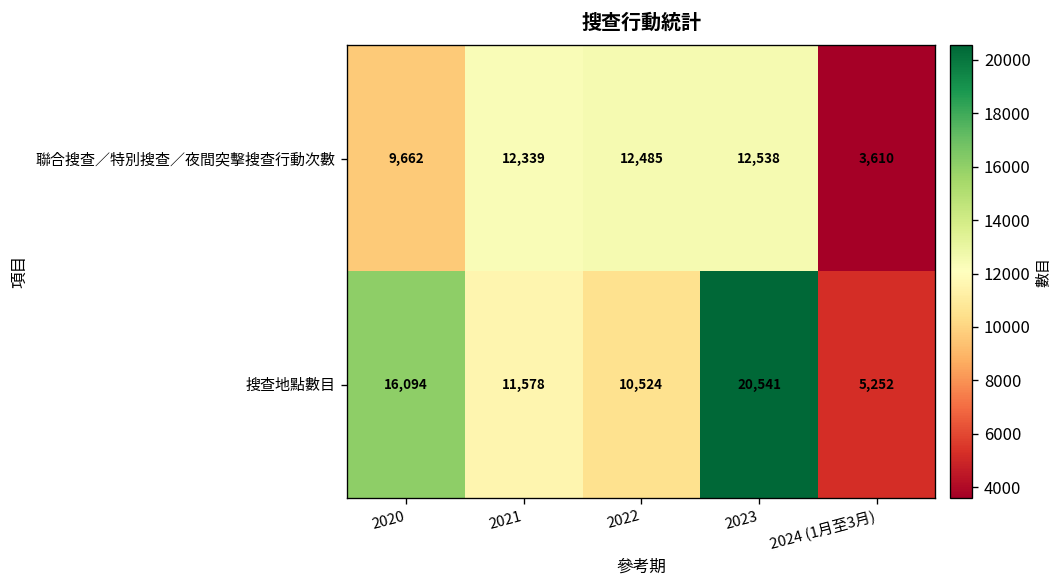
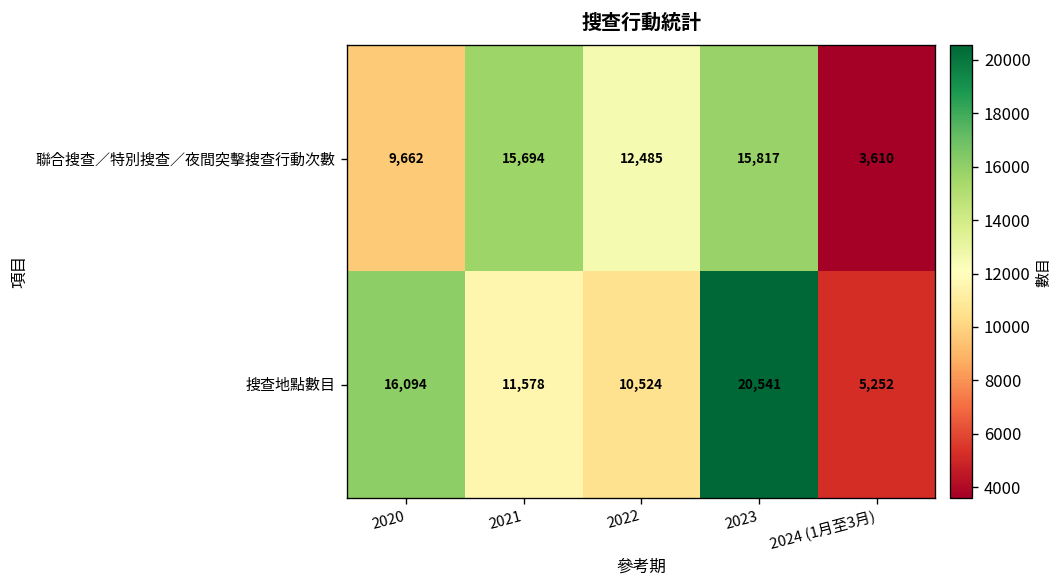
  {
    "聯合搜查／特別搜查／夜間突擊搜查行動次數": {
      "2020": "9,662",
-     "2021": "12,339",
+     "2021": "15,694",
      "2022": "12,485",
-     "2023": "12,538",
+     "2023": "15,817",
      "2024 (1月至3月)": "3,610"
    },
    "搜查地點數目": {
      "2020": "16,094",
      "2021": "11,578",
      "2022": "10,524",
      "2023": "20,541",
      "2024 (1月至3月)": "5,252"
    }
  }
